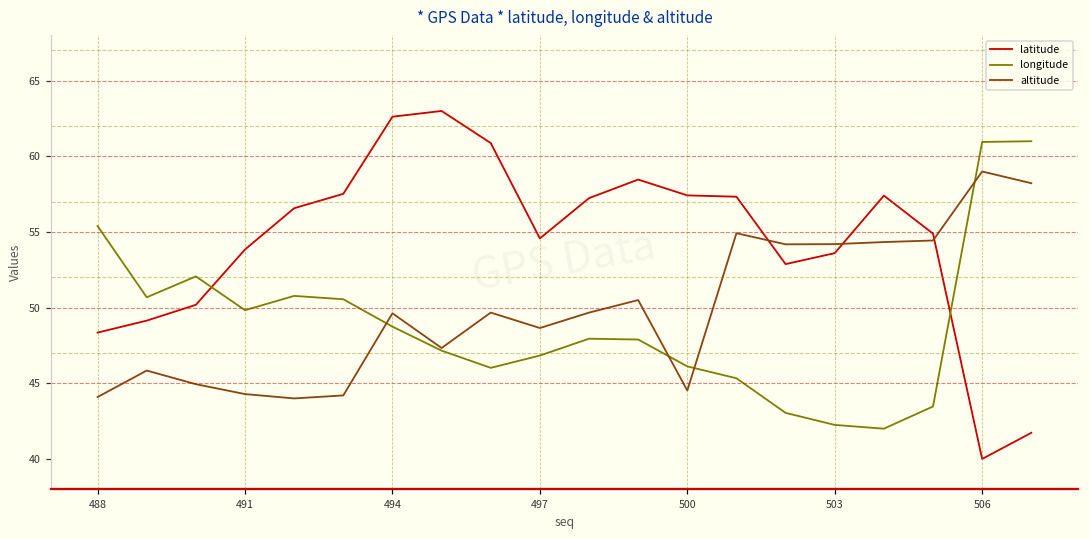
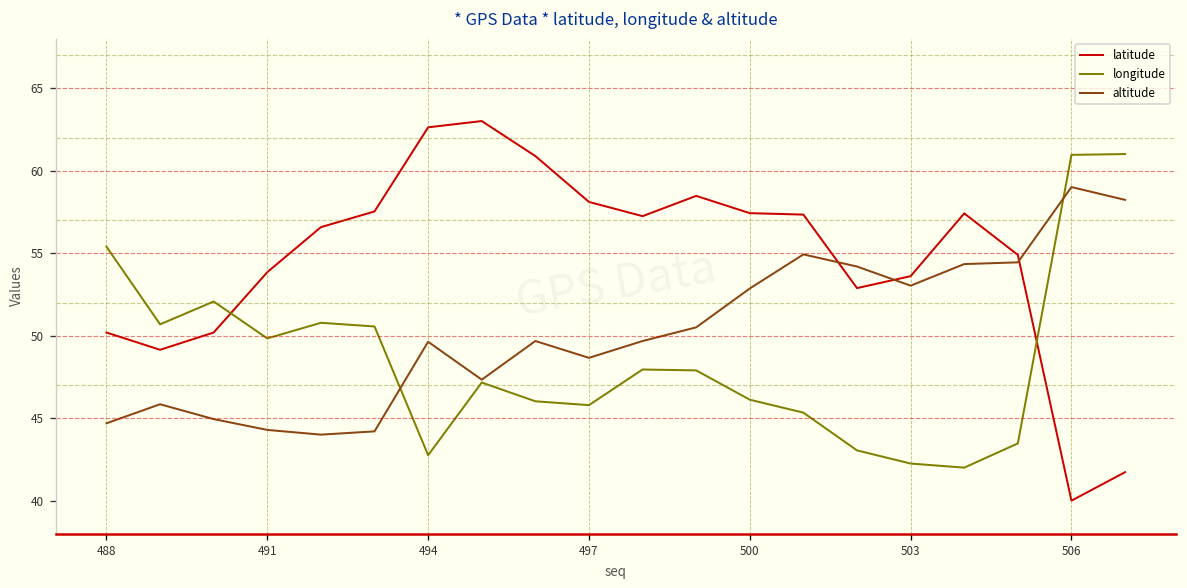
  {
    "latitude": {
-     "488": 48.4,
+     "488": 50.2,
      "491": 53.8,
      "494": 62.6,
-     "497": 54.6,
+     "497": 58.1,
      "500": 57.4,
      "503": 53.6,
      "506": 40.0
    },
    "longitude": {
      "488": 55.4,
      "491": 49.8,
-     "494": 48.7,
-     "497": 46.8,
+     "494": 42.8,
+     "497": 45.8,
      "500": 46.1,
      "503": 42.2,
      "506": 61.0
    },
    "altitude": {
-     "488": 44.1,
+     "488": 44.7,
      "491": 44.3,
      "494": 49.6,
      "497": 48.7,
-     "500": 44.5,
-     "503": 54.2,
+     "500": 52.9,
+     "503": 53.0,
      "506": 59.0
    }
  }
